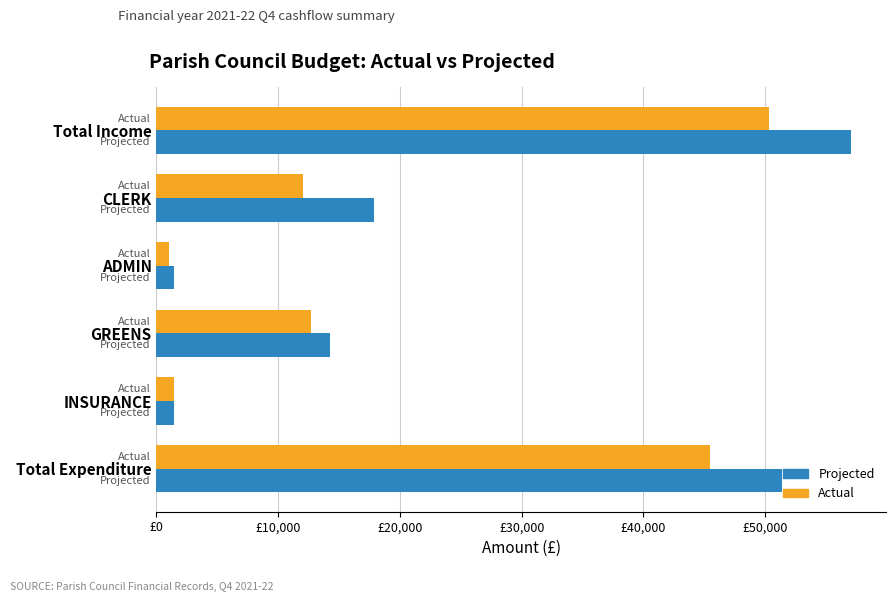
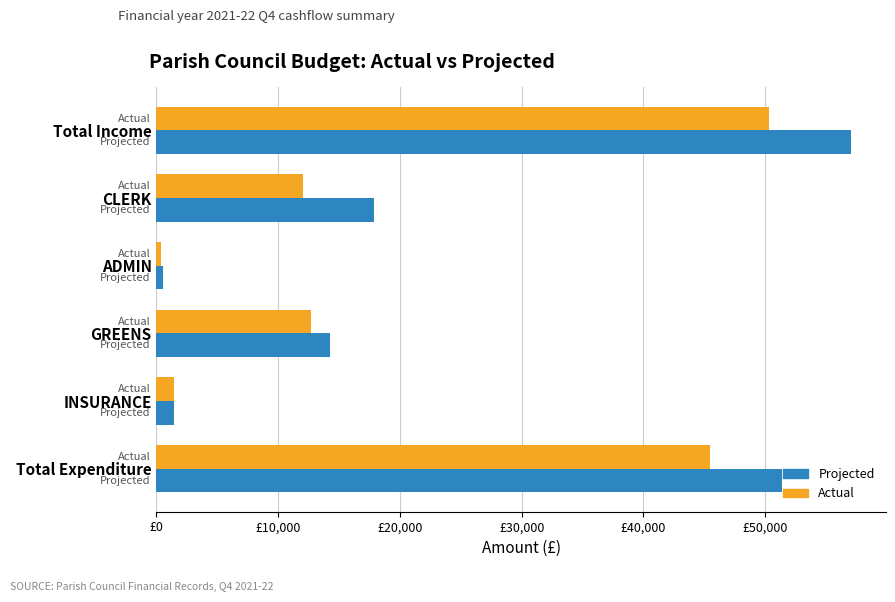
  {
    "Projected": {
      "Total Income": "£57,100",
      "CLERK": "£17,900",
-     "ADMIN": "£1,400",
+     "ADMIN": "£600",
      "GREENS": "£14,200",
      "INSURANCE": "£1,500",
      "Total Expenditure": "£51,400"
    },
    "Actual": {
      "Total Income": "£50,300",
      "CLERK": "£12,000",
-     "ADMIN": "£1,000",
+     "ADMIN": "£300",
      "GREENS": "£12,700",
      "INSURANCE": "£1,500",
      "Total Expenditure": "£45,500"
    }
  }
